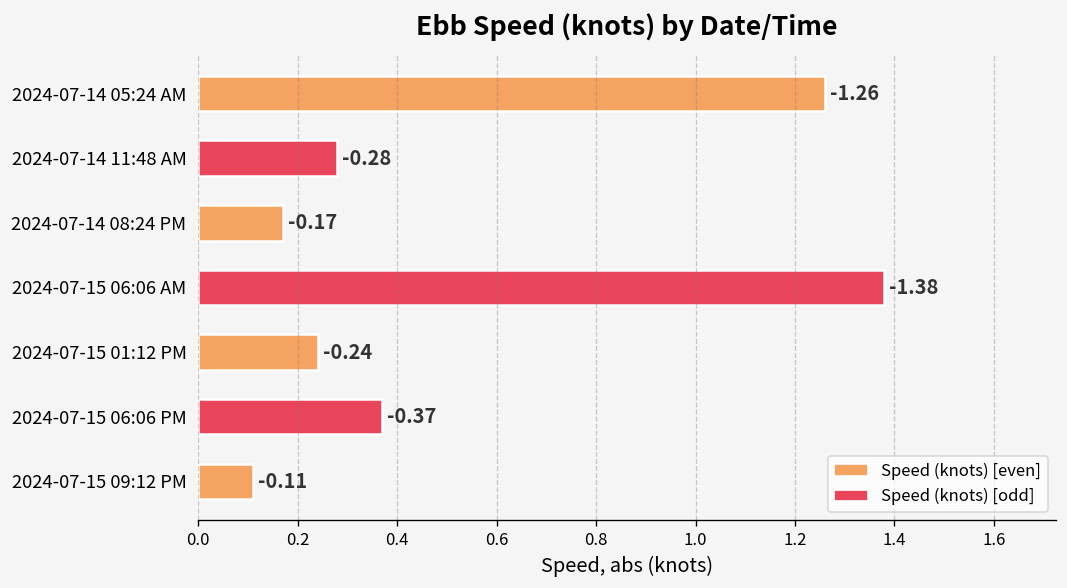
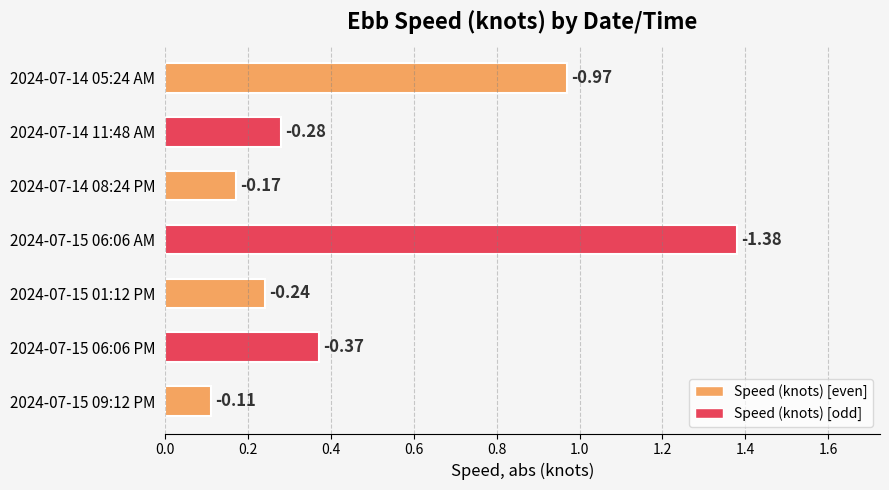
  {
-   "2024-07-14 05:24 AM": -1.26
+   "2024-07-14 05:24 AM": -0.97
  }
